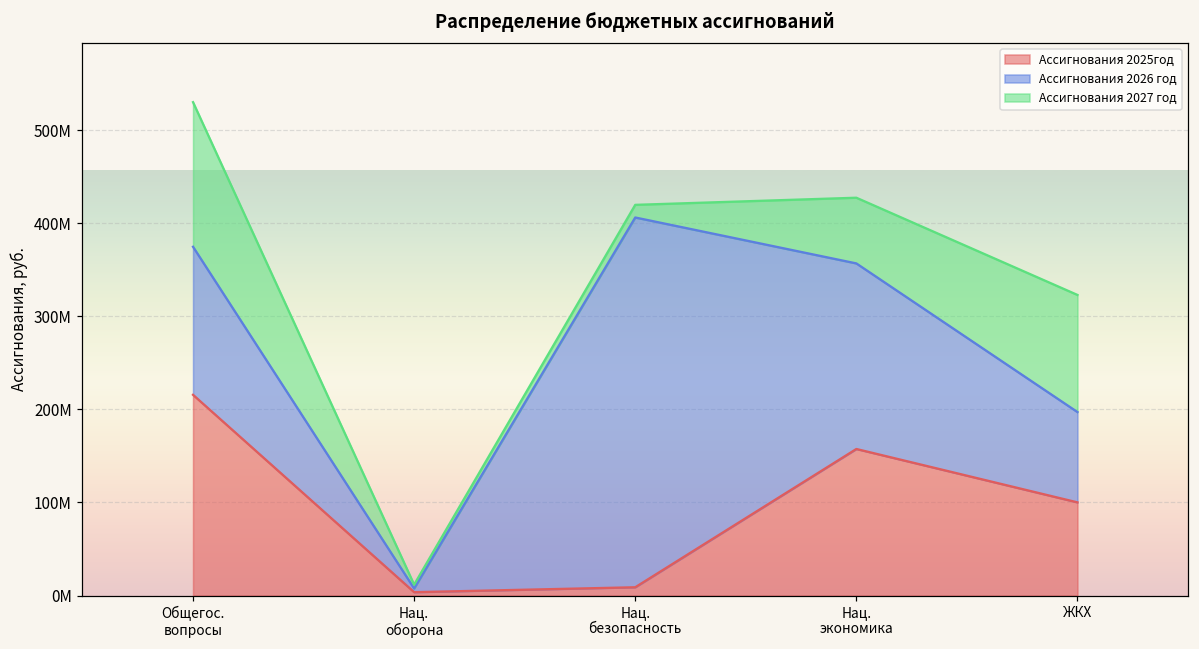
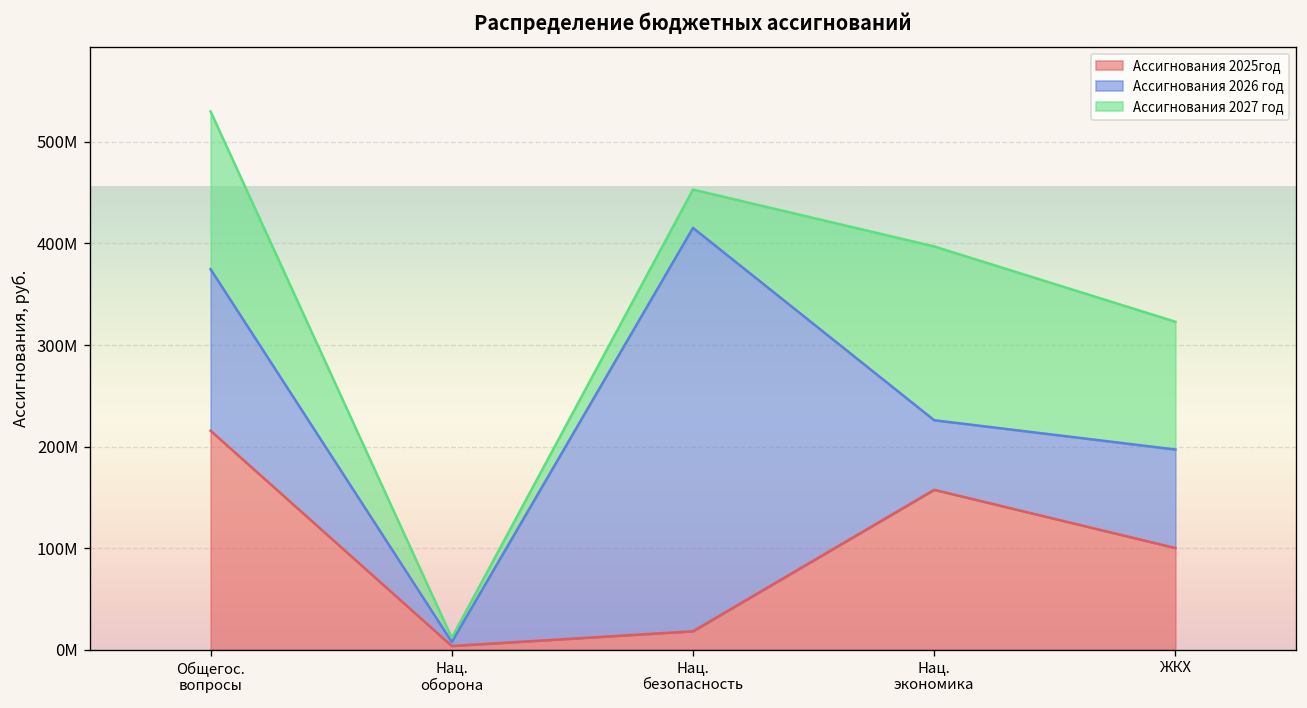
  {
    "Ассигнования 2025год": {
      "Общегос. вопросы": 220000000,
      "Нац. оборона": 0,
-     "Нац. безопасность": 10000000,
+     "Нац. безопасность": 20000000,
      "Нац. экономика": 160000000,
      "ЖКХ": 100000000
    },
    "Ассигнования 2026 год": {
      "Общегос. вопросы": 160000000,
      "Нац. оборона": 0,
      "Нац. безопасность": 400000000,
-     "Нац. экономика": 200000000,
+     "Нац. экономика": 70000000,
      "ЖКХ": 100000000
    },
    "Ассигнования 2027 год": {
      "Общегос. вопросы": 160000000,
      "Нац. оборона": 0,
-     "Нац. безопасность": 10000000,
-     "Нац. экономика": 70000000,
+     "Нац. безопасность": 40000000,
+     "Нац. экономика": 170000000,
      "ЖКХ": 130000000
    }
  }
